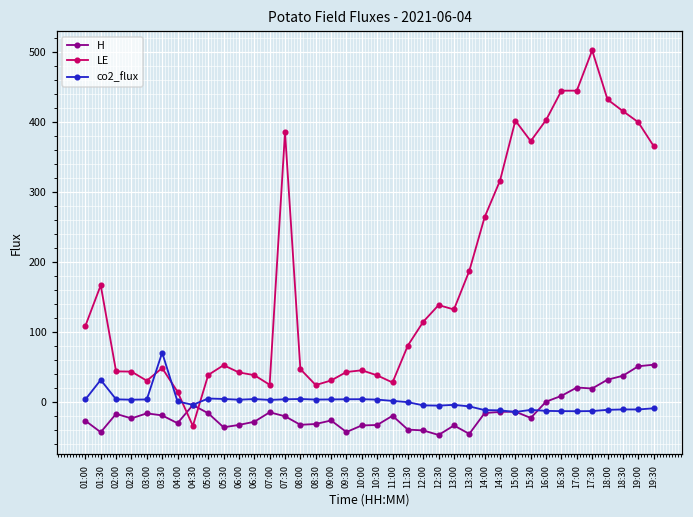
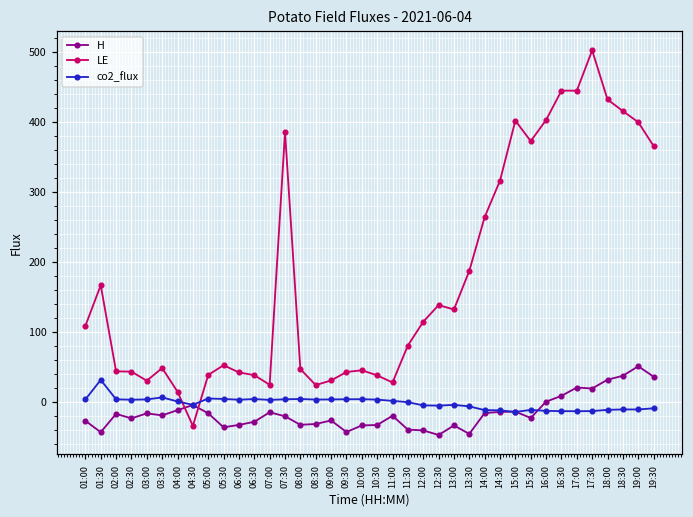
  {
    "H": {
      "01:00": -30,
      "01:30": -40,
      "02:00": -20,
      "02:30": -20,
      "03:00": -20,
      "03:30": -20,
-     "04:00": -30,
+     "04:00": -10,
      "05:00": -20,
      "05:30": -40,
      "06:00": -30,
      "06:30": -30,
      "07:00": -20,
      "07:30": -20,
      "08:00": -30,
      "08:30": -30,
      "09:00": -30,
      "09:30": -40,
      "10:00": -30,
      "10:30": -30,
      "11:00": -20,
      "11:30": -40,
      "12:00": -40,
      "12:30": -50,
      "13:00": -30,
      "13:30": -50,
      "14:00": -20,
      "15:30": -20,
      "16:00": 0,
      "16:30": 10,
      "17:00": 20,
      "17:30": 20,
      "18:00": 30,
      "18:30": 40,
      "19:00": 50,
-     "19:30": 50
+     "19:30": 40
    },
    "LE": {
      "01:00": 110,
      "01:30": 170,
      "02:00": 40,
      "02:30": 40,
      "03:00": 30,
      "03:30": 50,
      "04:00": 10,
      "04:30": -30,
      "05:00": 40,
      "05:30": 50,
      "06:00": 40,
      "06:30": 40,
      "07:00": 20,
      "07:30": 390,
      "08:00": 50,
      "08:30": 20,
      "09:00": 30,
      "09:30": 40,
      "10:00": 40,
      "10:30": 40,
      "11:00": 30,
      "11:30": 80,
      "12:00": 110,
      "12:30": 140,
      "13:00": 130,
      "13:30": 190,
      "14:00": 260,
      "14:30": 320,
      "15:00": 400,
      "15:30": 370,
      "16:00": 400,
      "16:30": 440,
      "17:00": 440,
      "17:30": 500,
      "18:00": 430,
      "18:30": 420,
      "19:00": 400,
      "19:30": 370
    },
    "co2_flux": {
      "01:00": 0,
      "01:30": 30,
      "02:00": 0,
      "02:30": 0,
      "03:00": 0,
-     "03:30": 70,
+     "03:30": 10,
      "04:00": 0,
      "05:00": 0,
      "05:30": 0,
      "06:00": 0,
      "06:30": 0,
      "07:00": 0,
      "07:30": 0,
      "08:00": 0,
      "08:30": 0,
      "09:00": 0,
      "09:30": 0,
      "10:00": 0,
      "10:30": 0,
      "11:00": 0,
      "11:30": 0,
      "12:00": -10,
      "12:30": -10,
      "13:00": 0,
      "13:30": -10,
      "14:00": -10,
      "15:30": -10,
      "16:00": -10,
      "16:30": -10,
      "17:00": -10,
      "17:30": -10,
      "18:00": -10,
      "18:30": -10,
      "19:00": -10,
      "19:30": -10
    }
  }
